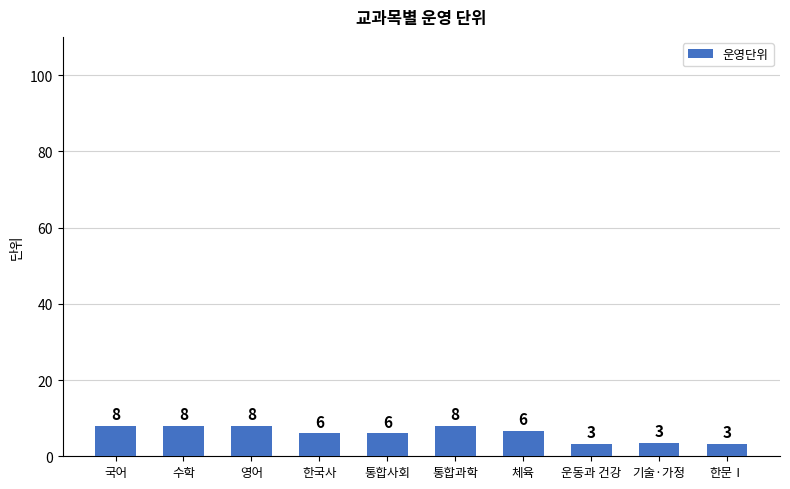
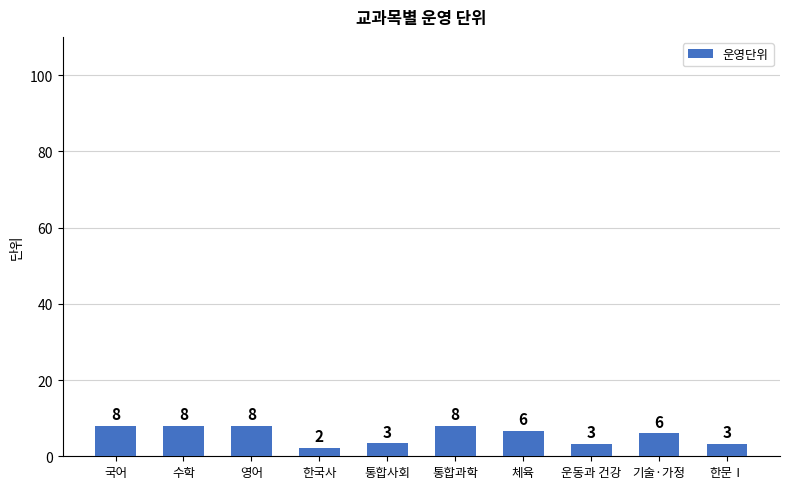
  {
    "국어": 8,
    "수학": 8,
    "영어": 8,
-   "한국사": 6,
-   "통합사회": 6,
+   "한국사": 2,
+   "통합사회": 3,
    "통합과학": 8,
    "운동과 건강": 3,
-   "기술·가정": 3,
+   "기술·가정": 6,
    "한문Ⅰ": 3
  }
